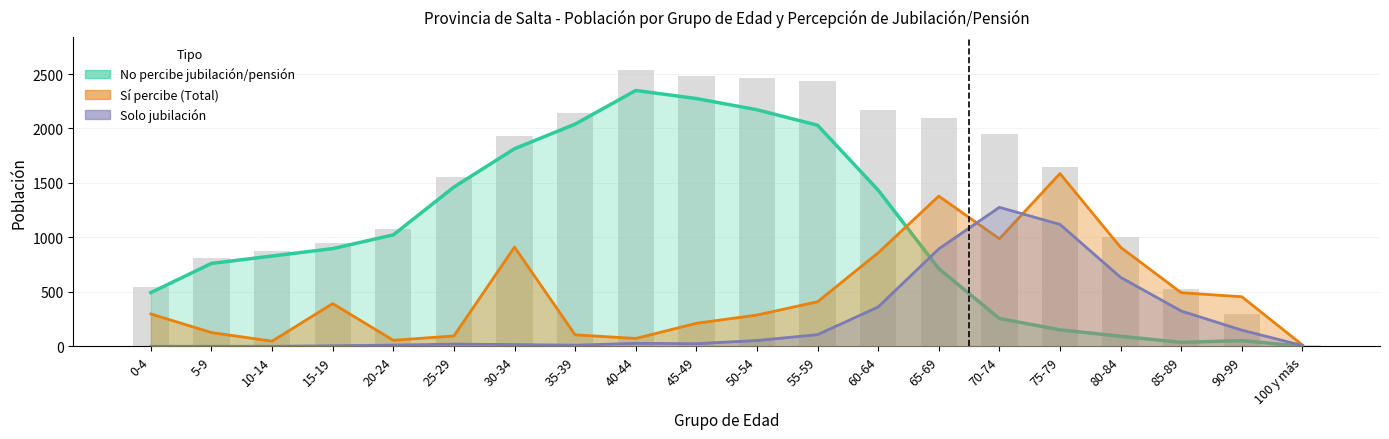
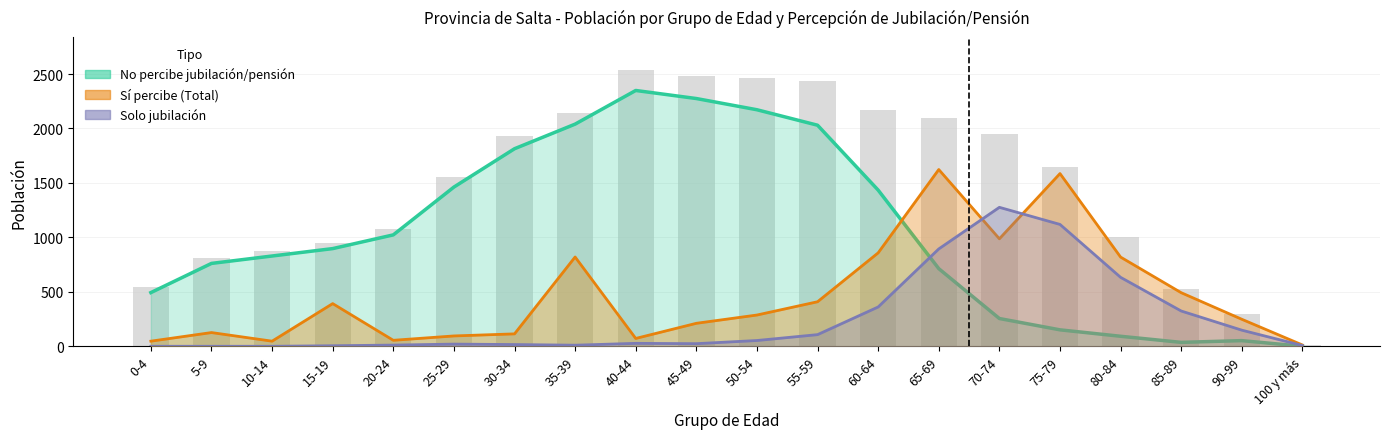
  {
    "Sí percibe (Total)": {
-     "0-4": 300,
+     "0-4": 50,
      "5-9": 130,
      "10-14": 50,
      "15-19": 390,
      "20-24": 60,
      "25-29": 100,
-     "30-34": 910,
-     "35-39": 110,
+     "30-34": 110,
+     "35-39": 820,
      "40-44": 70,
      "45-49": 210,
      "50-54": 290,
      "55-59": 410,
      "60-64": 860,
-     "65-69": 1380,
+     "65-69": 1620,
      "70-74": 990,
      "75-79": 1590,
-     "80-84": 910,
+     "80-84": 820,
      "85-89": 490,
-     "90-99": 460
+     "90-99": 250
    }
  }
